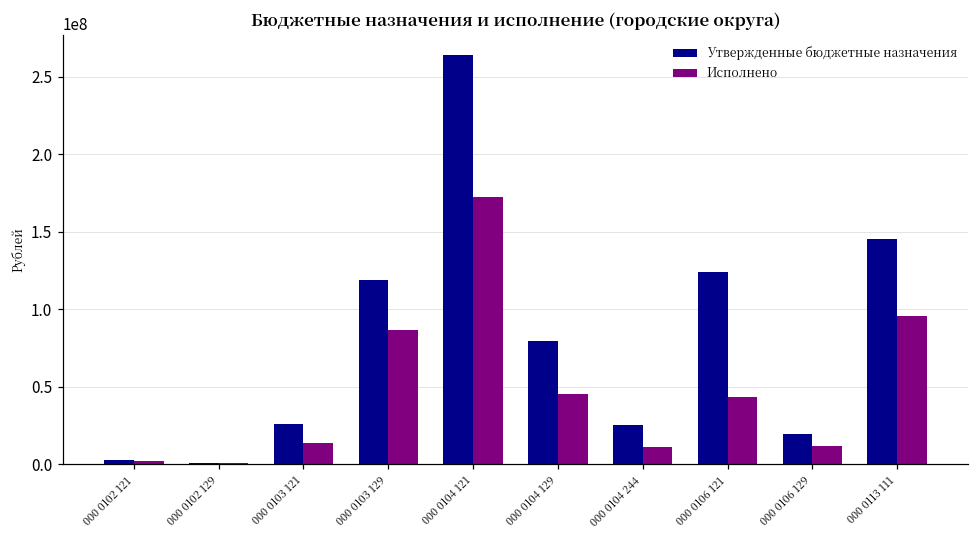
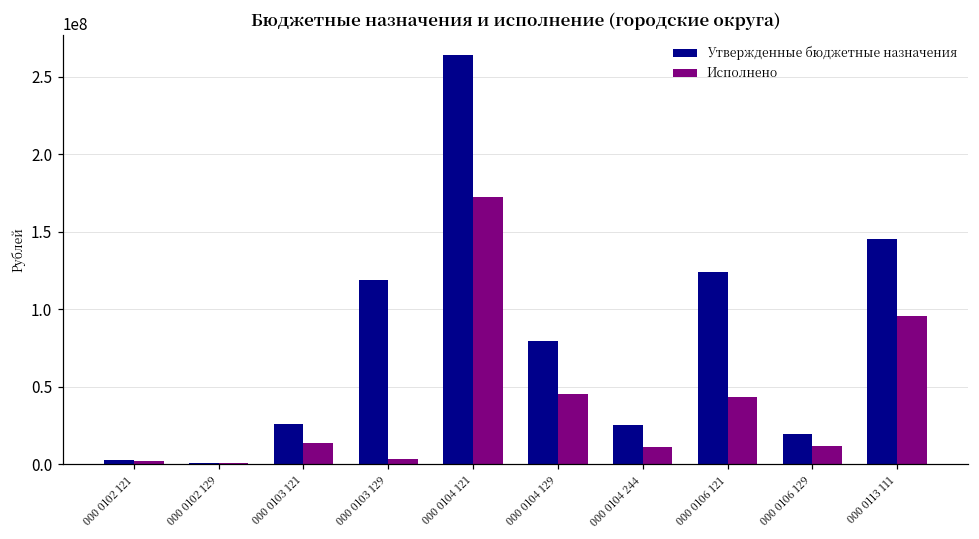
  {
    "Утвержденные бюджетные назначения": {
      "000 0102 121": 3000000,
      "000 0103 121": 26000000,
      "000 0103 129": 119000000,
      "000 0104 121": 264000000,
      "000 0104 129": 80000000,
      "000 0104 244": 25000000,
      "000 0106 121": 124000000,
      "000 0106 129": 19000000,
      "000 0113 111": 145000000
    },
    "Исполнено": {
      "000 0102 121": 2000000,
      "000 0103 121": 14000000,
-     "000 0103 129": 87000000,
+     "000 0103 129": 4000000,
      "000 0104 121": 172000000,
      "000 0104 129": 45000000,
      "000 0104 244": 11000000,
      "000 0106 121": 43000000,
      "000 0106 129": 12000000,
      "000 0113 111": 95000000
    }
  }
